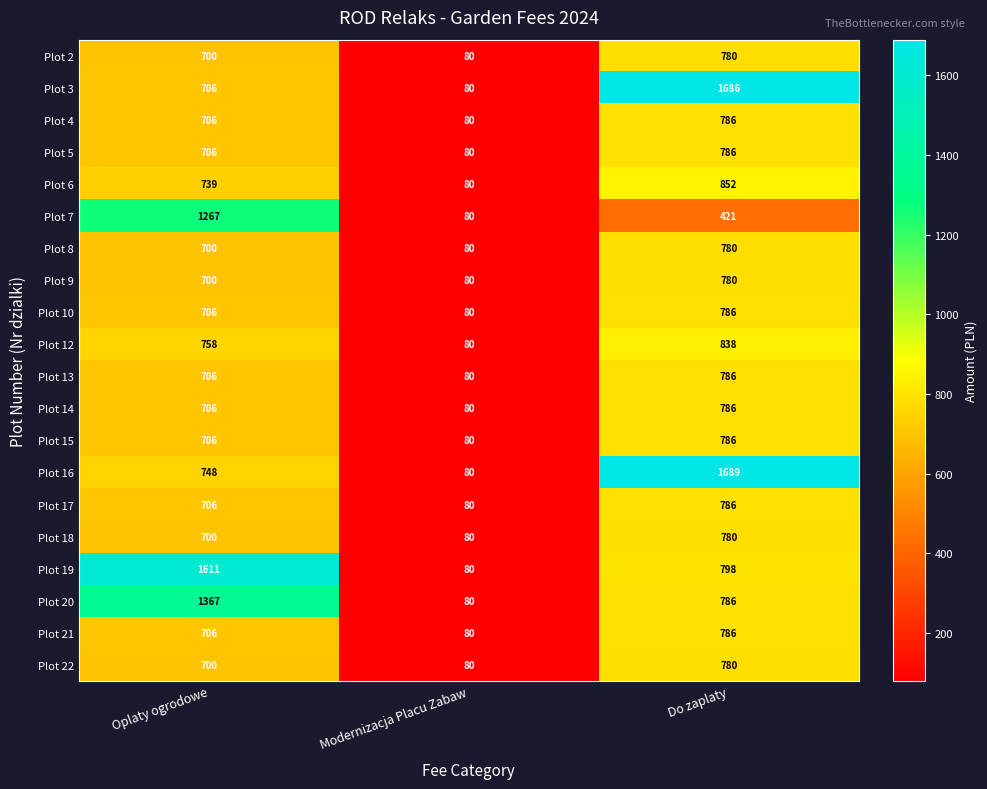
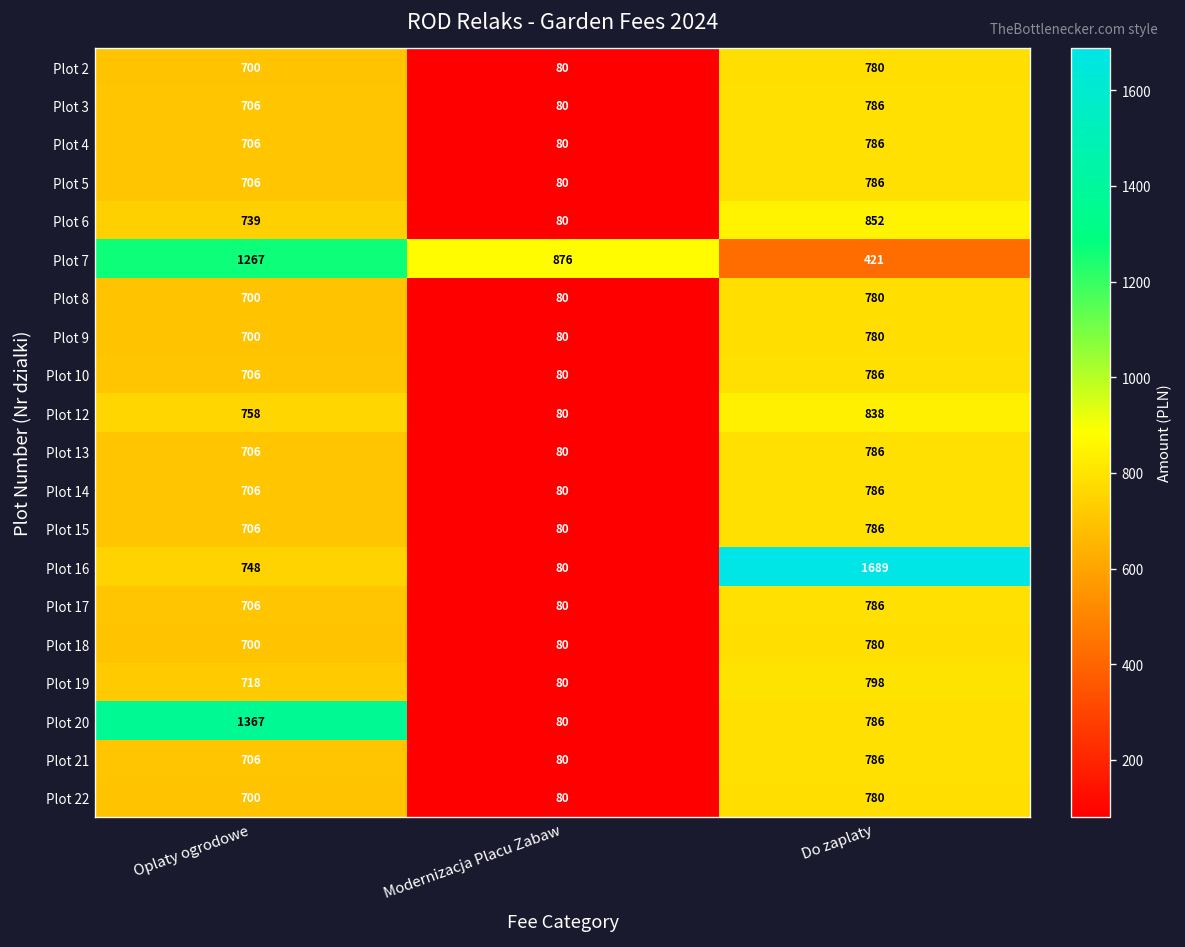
  {
    "Plot 2": {
      "Oplaty ogrodowe": 700,
      "Modernizacja Placu Zabaw": 80,
      "Do zaplaty": 780
    },
    "Plot 3": {
      "Oplaty ogrodowe": 706,
      "Modernizacja Placu Zabaw": 80,
-     "Do zaplaty": 1686
+     "Do zaplaty": 786
    },
    "Plot 4": {
      "Oplaty ogrodowe": 706,
      "Modernizacja Placu Zabaw": 80,
      "Do zaplaty": 786
    },
    "Plot 5": {
      "Oplaty ogrodowe": 706,
      "Modernizacja Placu Zabaw": 80,
      "Do zaplaty": 786
    },
    "Plot 6": {
      "Oplaty ogrodowe": 739,
      "Modernizacja Placu Zabaw": 80,
      "Do zaplaty": 852
    },
    "Plot 7": {
      "Oplaty ogrodowe": 1267,
-     "Modernizacja Placu Zabaw": 80,
+     "Modernizacja Placu Zabaw": 876,
      "Do zaplaty": 421
    },
    "Plot 8": {
      "Oplaty ogrodowe": 700,
      "Modernizacja Placu Zabaw": 80,
      "Do zaplaty": 780
    },
    "Plot 9": {
      "Oplaty ogrodowe": 700,
      "Modernizacja Placu Zabaw": 80,
      "Do zaplaty": 780
    },
    "Plot 10": {
      "Oplaty ogrodowe": 706,
      "Modernizacja Placu Zabaw": 80,
      "Do zaplaty": 786
    },
    "Plot 12": {
      "Oplaty ogrodowe": 758,
      "Modernizacja Placu Zabaw": 80,
      "Do zaplaty": 838
    },
    "Plot 13": {
      "Oplaty ogrodowe": 706,
      "Modernizacja Placu Zabaw": 80,
      "Do zaplaty": 786
    },
    "Plot 14": {
      "Oplaty ogrodowe": 706,
      "Modernizacja Placu Zabaw": 80,
      "Do zaplaty": 786
    },
    "Plot 15": {
      "Oplaty ogrodowe": 706,
      "Modernizacja Placu Zabaw": 80,
      "Do zaplaty": 786
    },
    "Plot 16": {
      "Oplaty ogrodowe": 748,
      "Modernizacja Placu Zabaw": 80,
      "Do zaplaty": 1689
    },
    "Plot 17": {
      "Oplaty ogrodowe": 706,
      "Modernizacja Placu Zabaw": 80,
      "Do zaplaty": 786
    },
    "Plot 18": {
      "Oplaty ogrodowe": 700,
      "Modernizacja Placu Zabaw": 80,
      "Do zaplaty": 780
    },
    "Plot 19": {
-     "Oplaty ogrodowe": 1611,
+     "Oplaty ogrodowe": 718,
      "Modernizacja Placu Zabaw": 80,
      "Do zaplaty": 798
    },
    "Plot 20": {
      "Oplaty ogrodowe": 1367,
      "Modernizacja Placu Zabaw": 80,
      "Do zaplaty": 786
    },
    "Plot 21": {
      "Oplaty ogrodowe": 706,
      "Modernizacja Placu Zabaw": 80,
      "Do zaplaty": 786
    },
    "Plot 22": {
      "Oplaty ogrodowe": 700,
      "Modernizacja Placu Zabaw": 80,
      "Do zaplaty": 780
    }
  }
